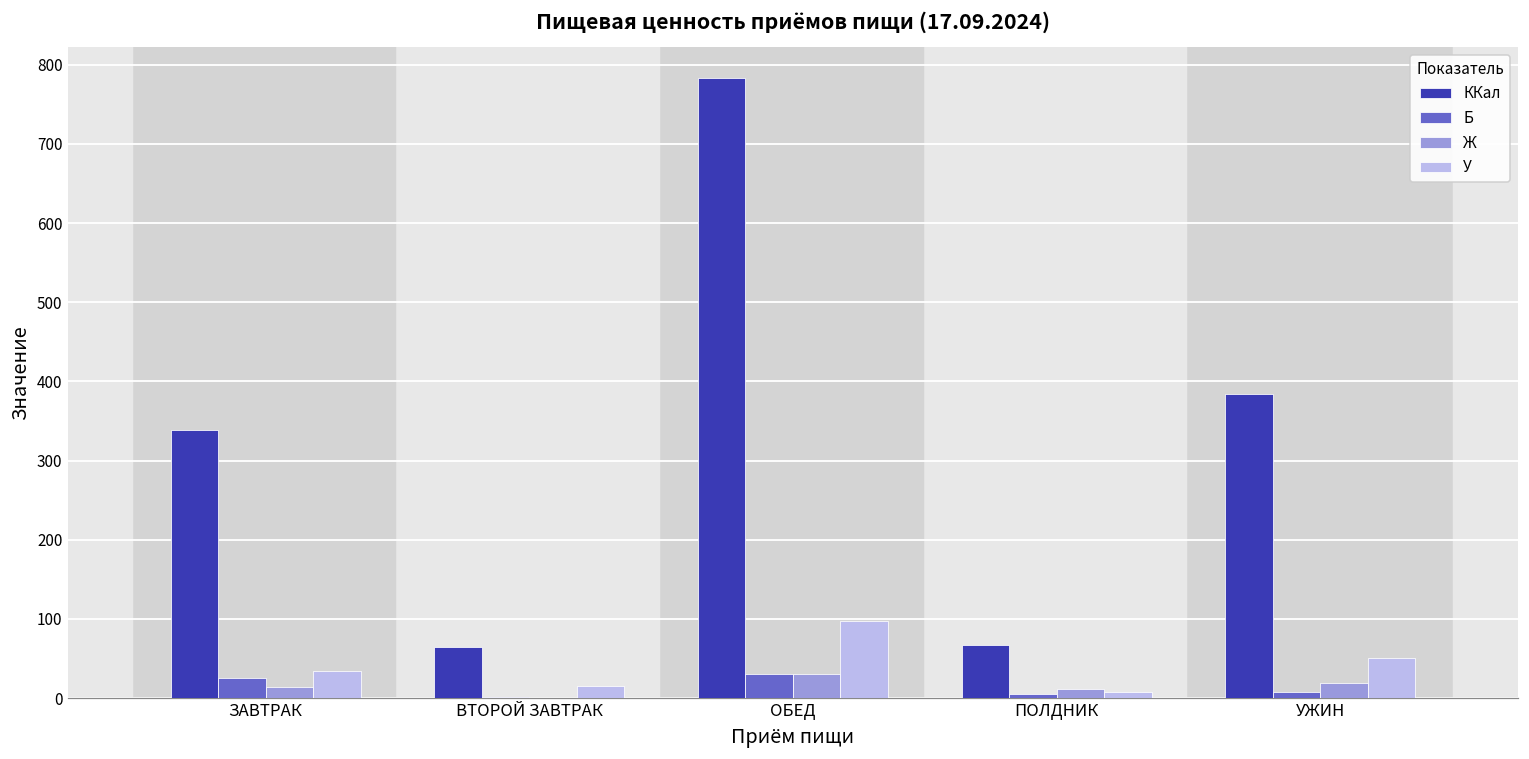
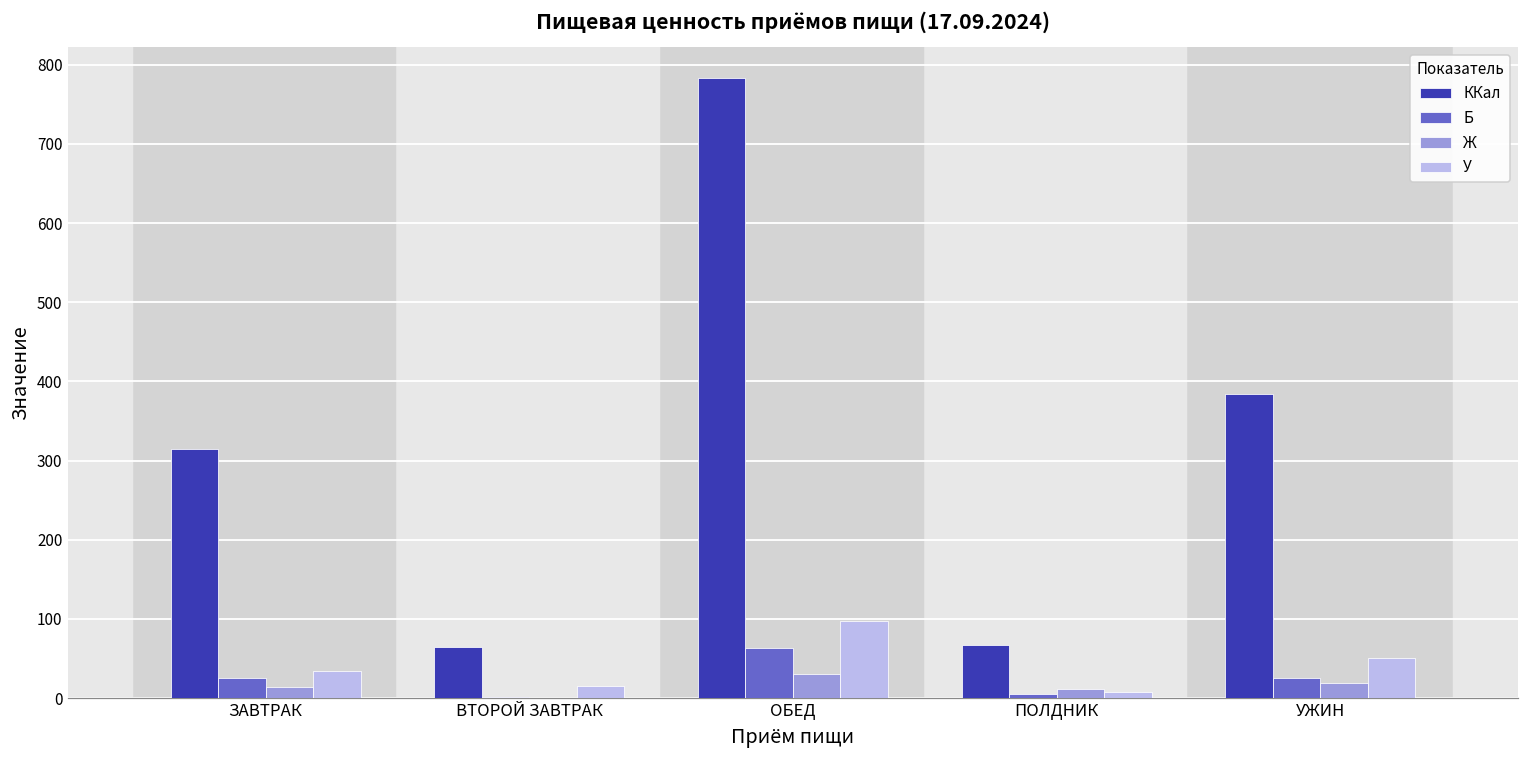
  {
    "ККал": {
-     "ЗАВТРАК": 340,
+     "ЗАВТРАК": 310,
      "ВТОРОЙ ЗАВТРАК": 60,
      "ОБЕД": 780,
      "ПОЛДНИК": 70,
      "УЖИН": 380
    },
    "Б": {
      "ЗАВТРАК": 20,
-     "ОБЕД": 30,
+     "ОБЕД": 60,
      "ПОЛДНИК": 10,
-     "УЖИН": 10
+     "УЖИН": 20
    }
  }
